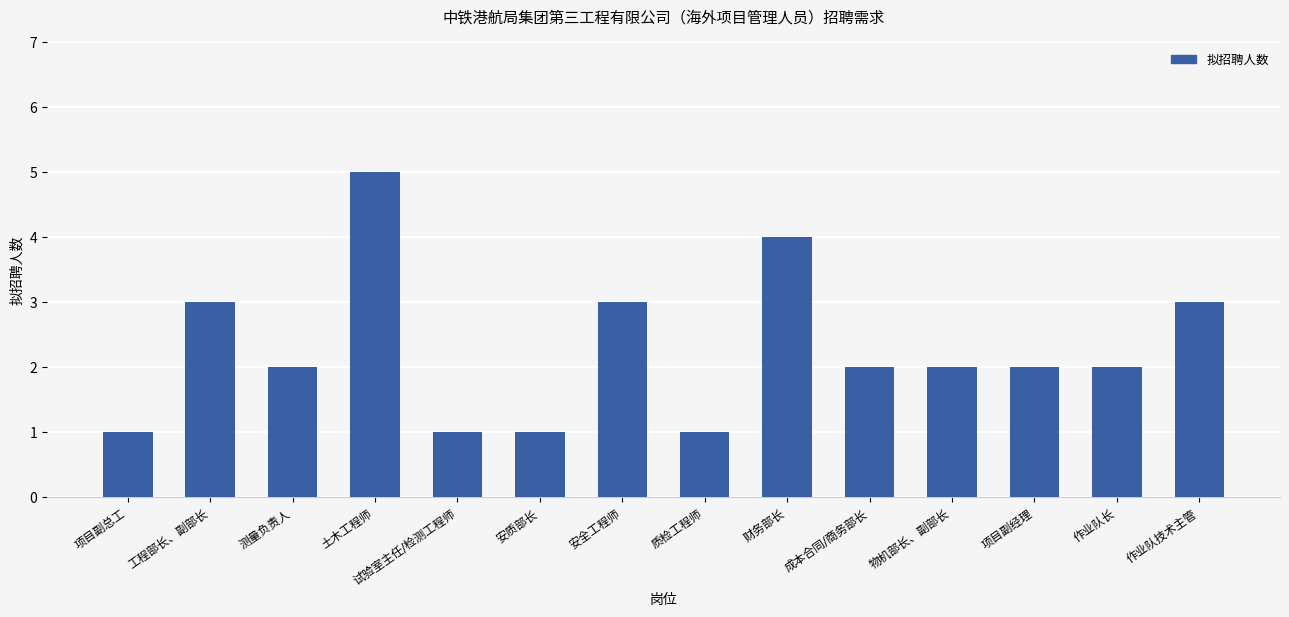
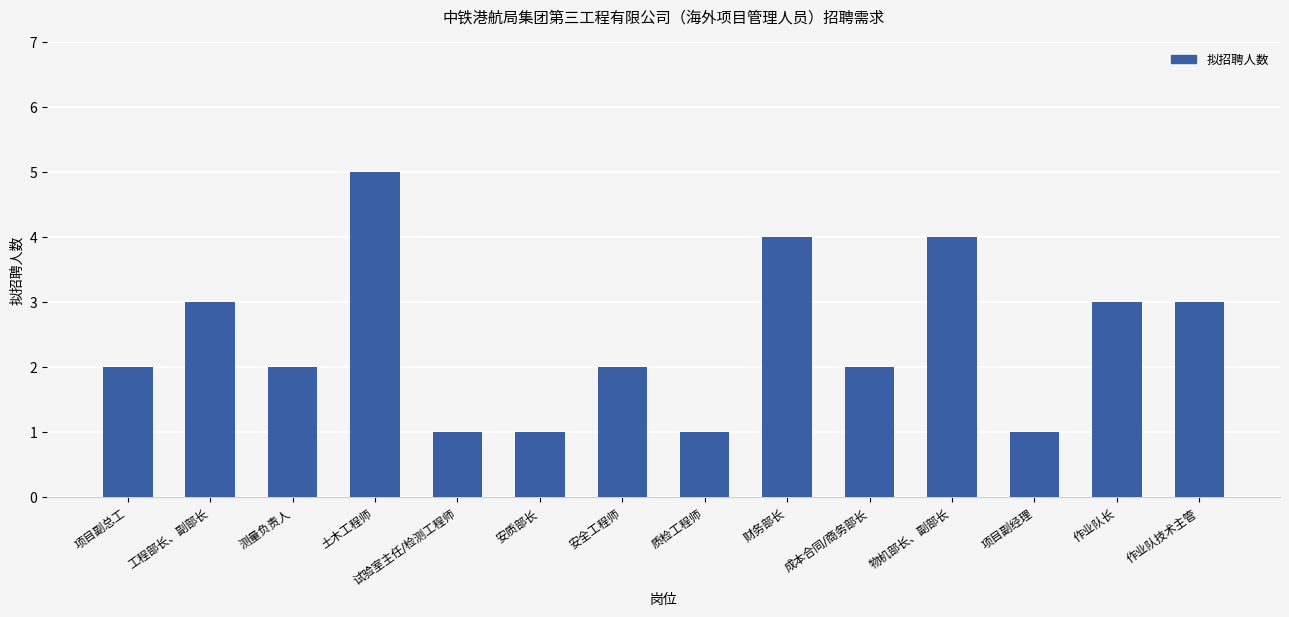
  {
-   "项目副总工": 1,
+   "项目副总工": 2,
    "工程部长、副部长": 3,
    "测量负责人": 2,
    "土木工程师": 5,
    "试验室主任/检测工程师": 1,
    "安质部长": 1,
-   "安全工程师": 3,
+   "安全工程师": 2,
    "质检工程师": 1,
    "财务部长": 4,
    "成本合同/商务部长": 2,
-   "物机部长、副部长": 2,
-   "项目副经理": 2,
-   "作业队长": 2,
+   "物机部长、副部长": 4,
+   "项目副经理": 1,
+   "作业队长": 3,
    "作业队技术主管": 3
  }
